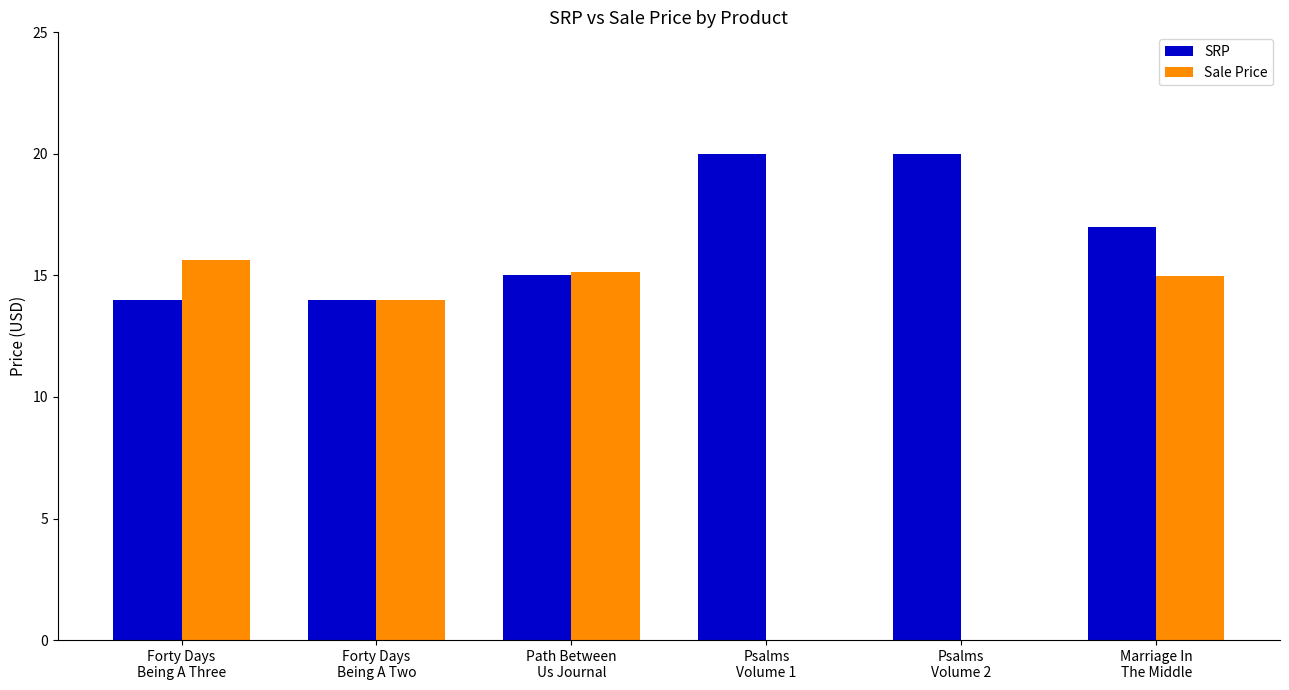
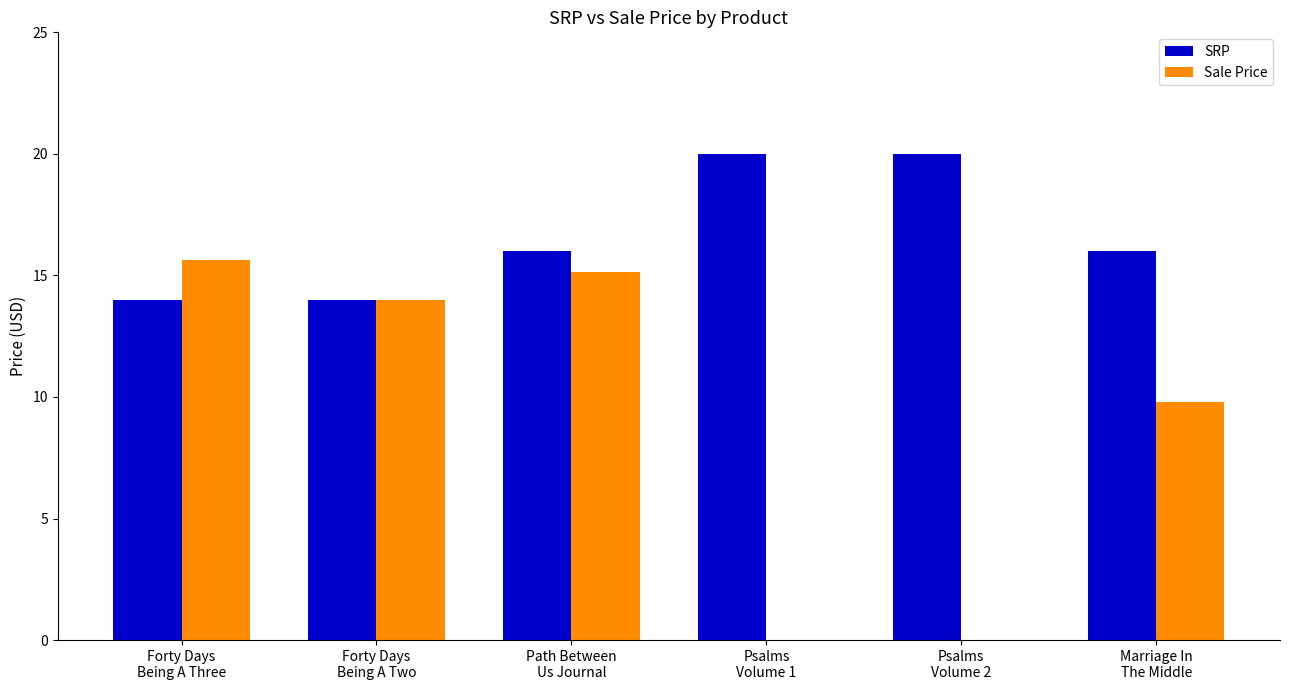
  {
    "SRP": {
      "Forty Days Being A Three": 14,
      "Forty Days Being A Two": 14,
-     "Path Between Us Journal": 15,
+     "Path Between Us Journal": 16,
      "Psalms Volume 1": 20,
      "Psalms Volume 2": 20,
-     "Marriage In The Middle": 17
+     "Marriage In The Middle": 16
    },
    "Sale Price": {
      "Forty Days Being A Three": 15.6,
      "Forty Days Being A Two": 14.0,
      "Path Between Us Journal": 15.1,
      "Psalms Volume 1": 0.0,
      "Psalms Volume 2": 0.0,
-     "Marriage In The Middle": 15.0
+     "Marriage In The Middle": 9.8
    }
  }
